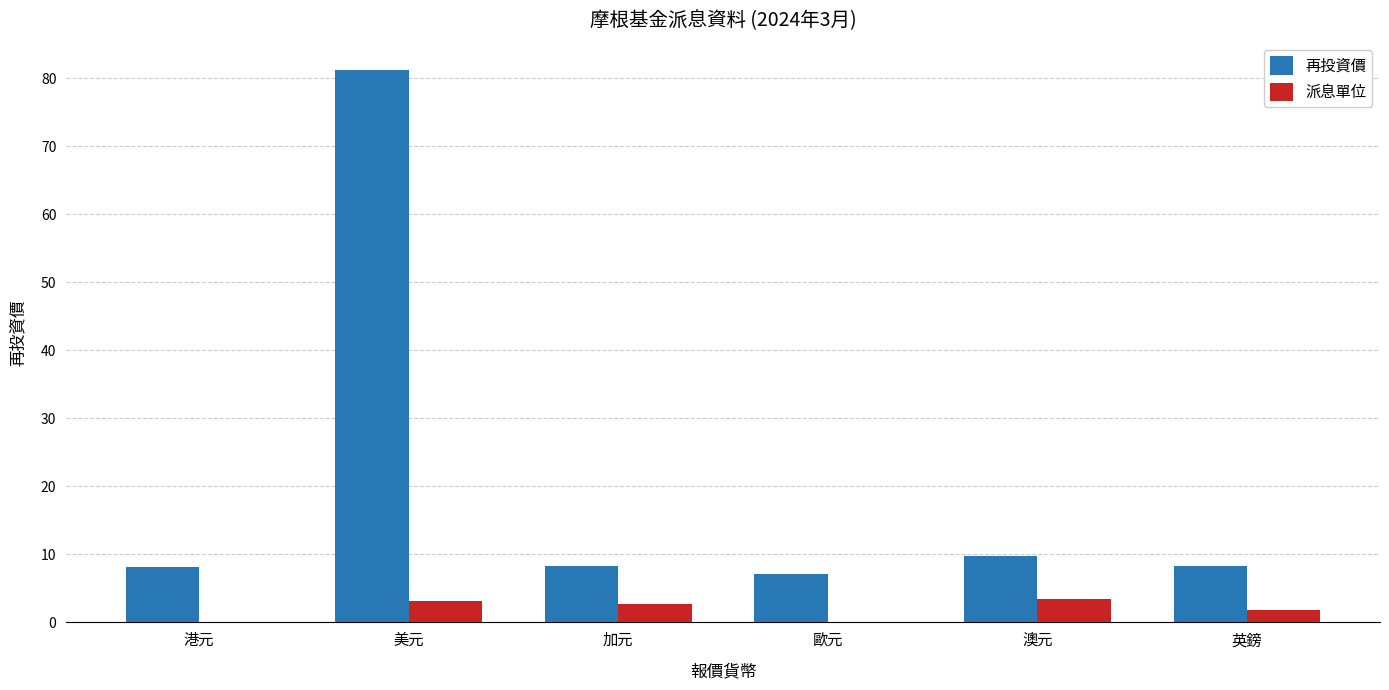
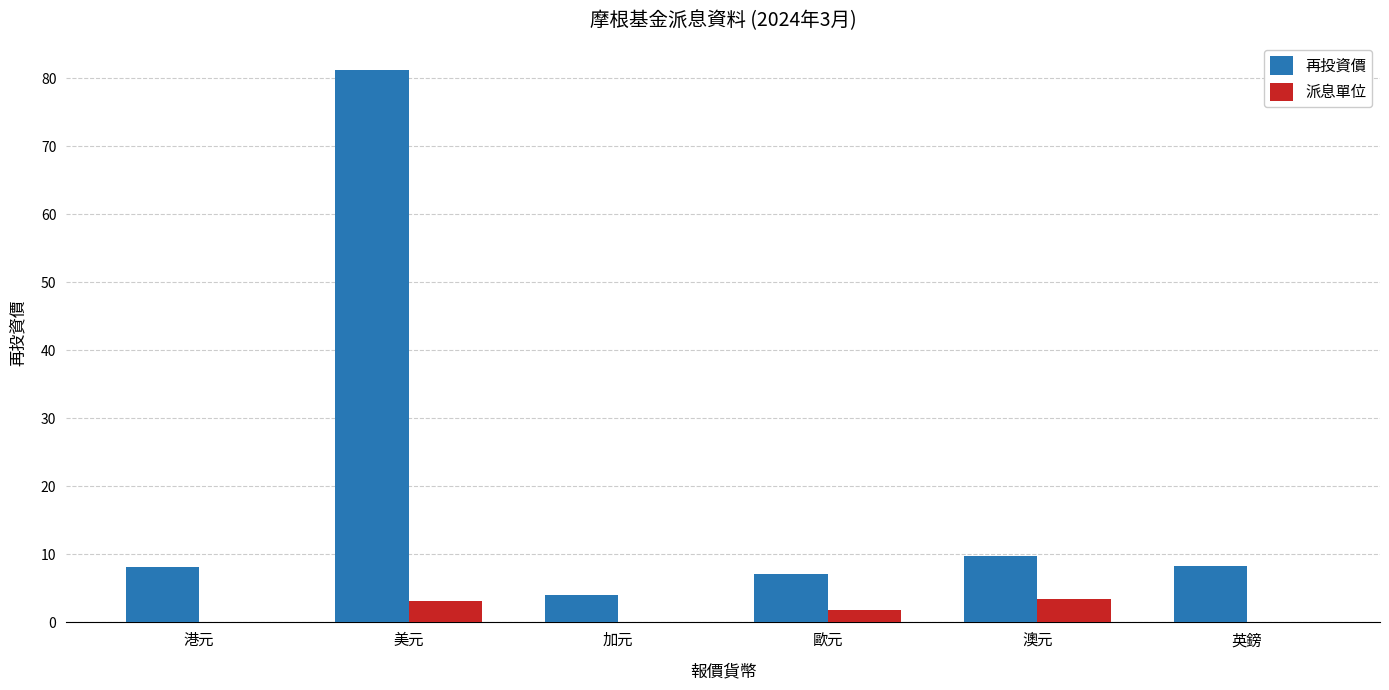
  {
    "再投資價": {
      "港元": 8,
      "美元": 81,
-     "加元": 8,
+     "加元": 4,
      "歐元": 7,
      "澳元": 10,
      "英鎊": 8
    },
    "派息單位": {
      "美元": 3,
-     "加元": 3,
-     "歐元": 0,
+     "加元": 0,
+     "歐元": 2,
      "澳元": 3,
-     "英鎊": 2
+     "英鎊": 0
    }
  }
